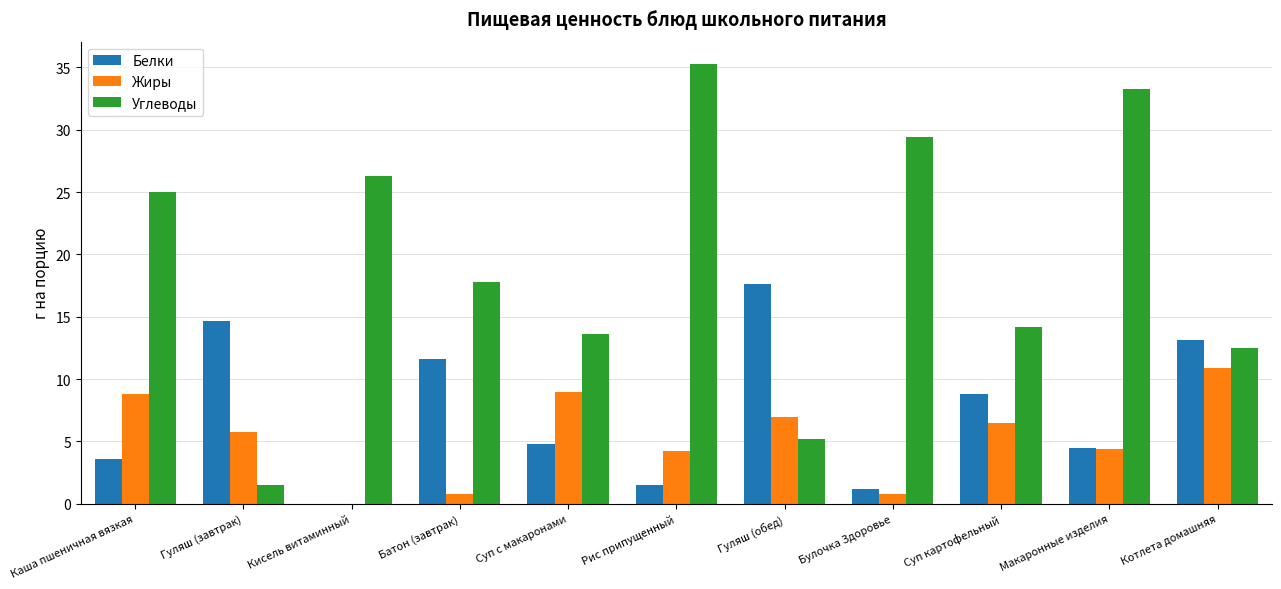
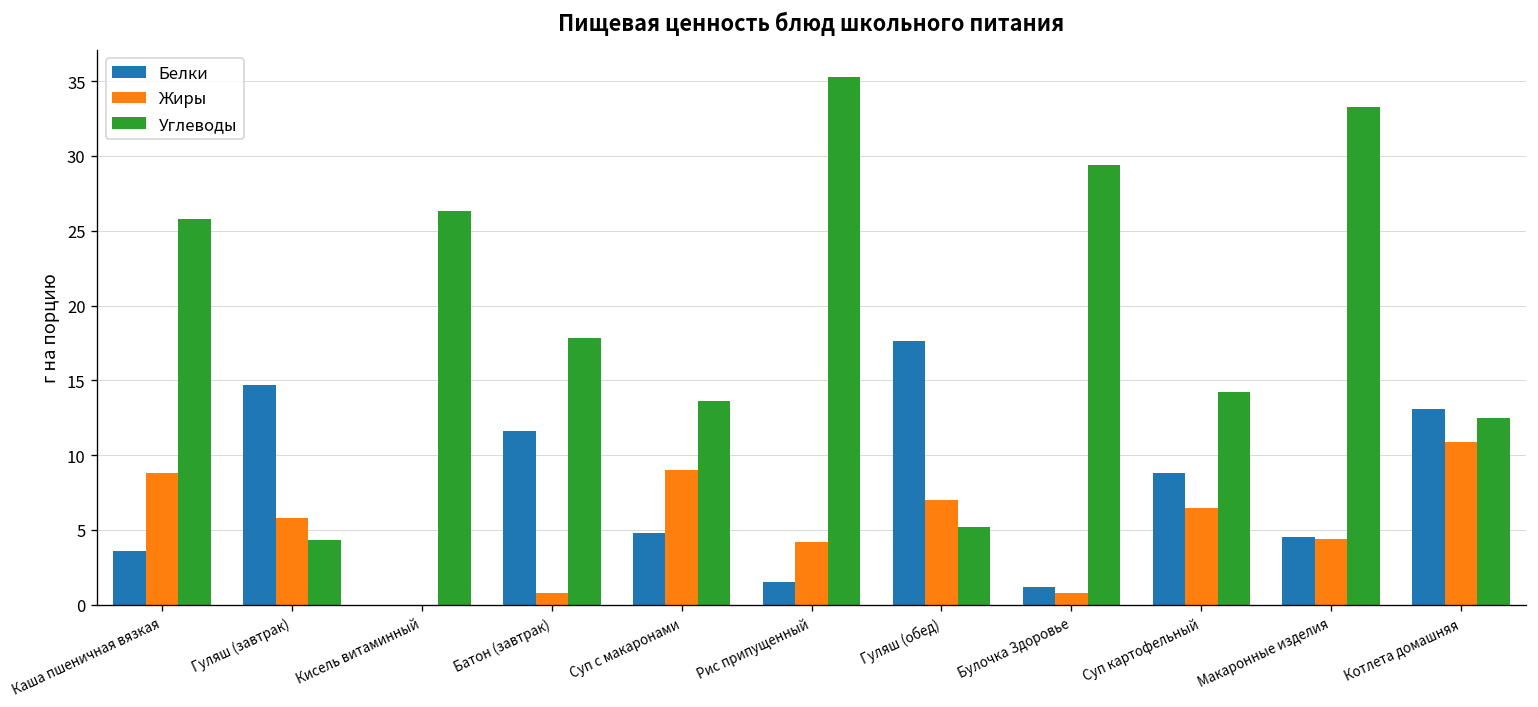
  {
    "Белки": {
      "Каша пшеничная вязкая": 3.6,
      "Гуляш (завтрак)": 14.7,
      "Кисель витаминный": 0.0,
      "Батон (завтрак)": 11.6,
      "Суп с макаронами": 4.8,
      "Рис припущенный": 1.5,
      "Гуляш (обед)": 17.6,
      "Булочка Здоровье": 1.2,
      "Суп картофельный": 8.8,
      "Макаронные изделия": 4.5,
      "Котлета домашняя": 13.1
    },
    "Жиры": {
      "Каша пшеничная вязкая": 8.8,
      "Гуляш (завтрак)": 5.8,
      "Кисель витаминный": 0.0,
      "Батон (завтрак)": 0.8,
      "Суп с макаронами": 9.0,
      "Рис припущенный": 4.2,
      "Гуляш (обед)": 7.0,
      "Булочка Здоровье": 0.8,
      "Суп картофельный": 6.5,
      "Макаронные изделия": 4.4,
      "Котлета домашняя": 10.9
    },
    "Углеводы": {
-     "Каша пшеничная вязкая": 25.0,
-     "Гуляш (завтрак)": 1.5,
+     "Каша пшеничная вязкая": 25.8,
+     "Гуляш (завтрак)": 4.3,
      "Кисель витаминный": 26.3,
      "Батон (завтрак)": 17.8,
      "Суп с макаронами": 13.6,
      "Рис припущенный": 35.3,
      "Гуляш (обед)": 5.2,
      "Булочка Здоровье": 29.4,
      "Суп картофельный": 14.2,
      "Макаронные изделия": 33.3,
      "Котлета домашняя": 12.5
    }
  }
